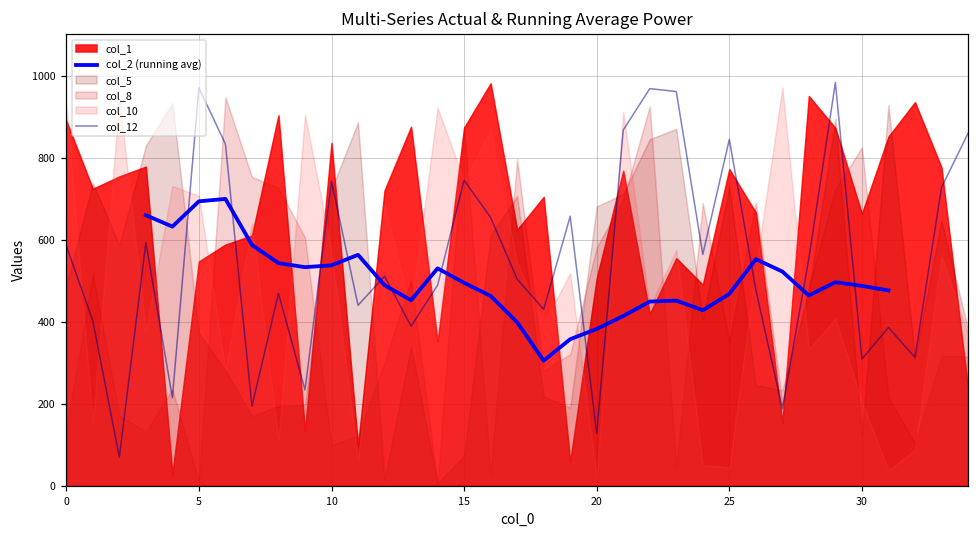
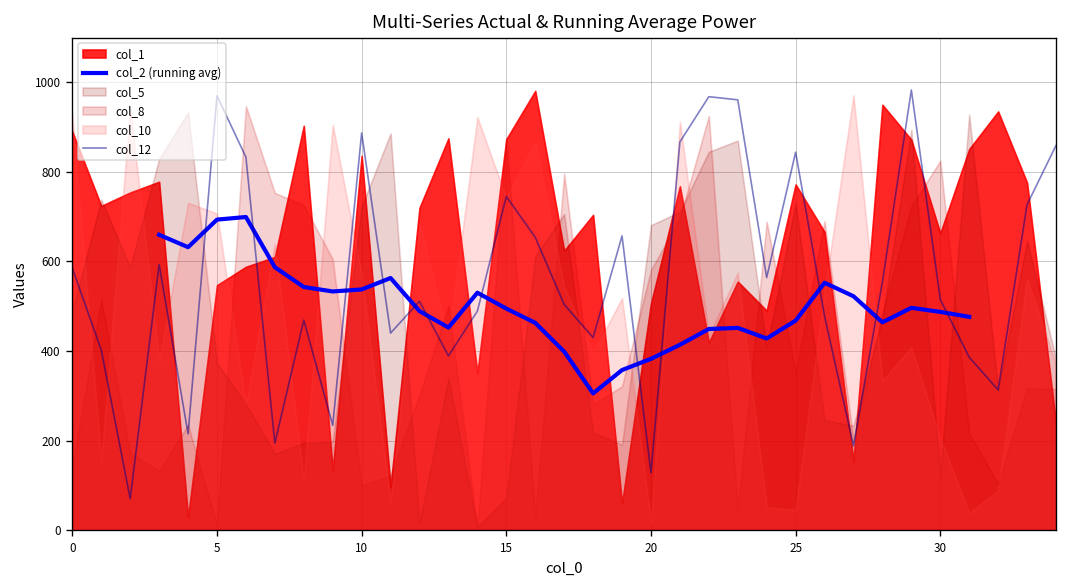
  {
    "col_2 (running avg)": {
      "5": 690,
      "10": 540,
      "15": 490,
      "20": 380,
      "25": 470,
      "30": 490
    },
    "col_12": {
      "0": 590,
-     "10": 740,
+     "10": 890,
      "20": 130,
      "25": 840,
-     "30": 310
+     "30": 520
    }
  }
